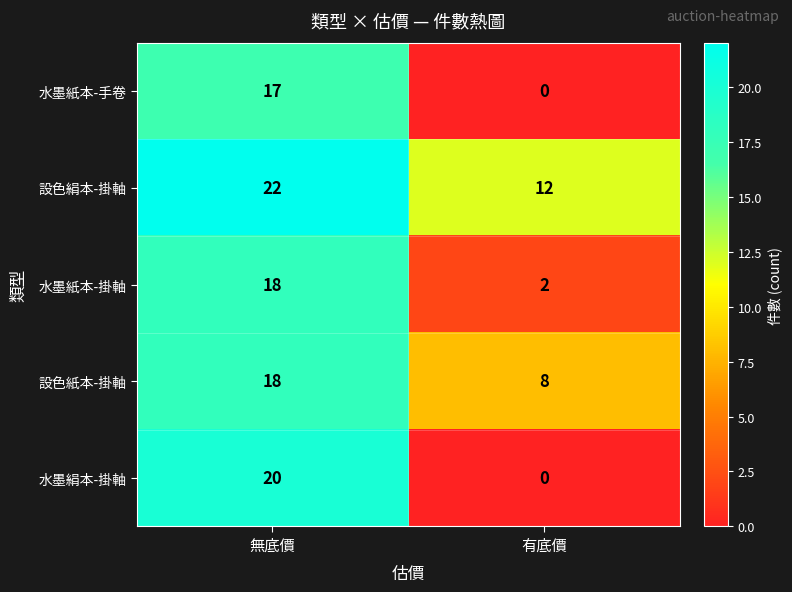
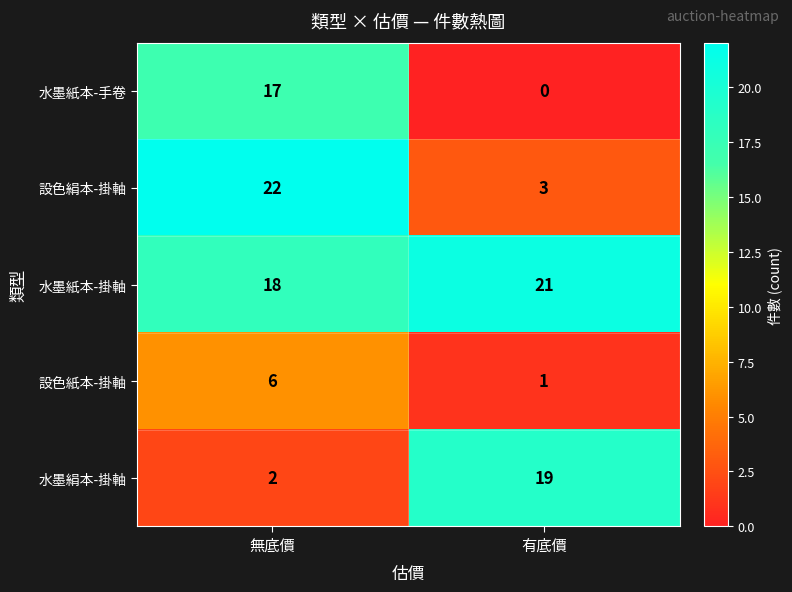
  {
    "水墨紙本-手卷": {
      "無底價": 17,
      "有底價": 0
    },
    "設色絹本-掛軸": {
      "無底價": 22,
-     "有底價": 12
+     "有底價": 3
    },
    "水墨紙本-掛軸": {
      "無底價": 18,
-     "有底價": 2
+     "有底價": 21
    },
    "設色紙本-掛軸": {
-     "無底價": 18,
-     "有底價": 8
+     "無底價": 6,
+     "有底價": 1
    },
    "水墨絹本-掛軸": {
-     "無底價": 20,
-     "有底價": 0
+     "無底價": 2,
+     "有底價": 19
    }
  }
